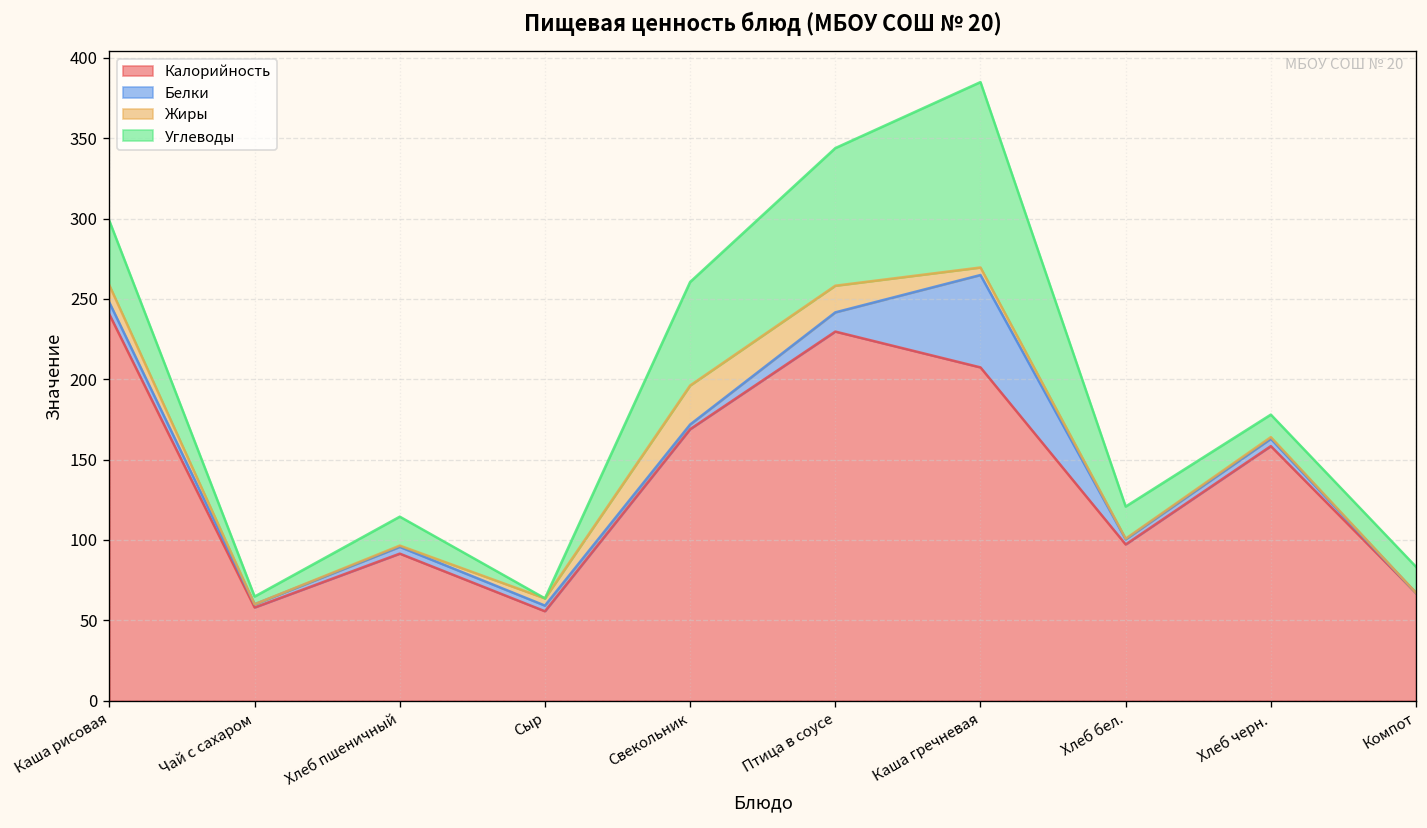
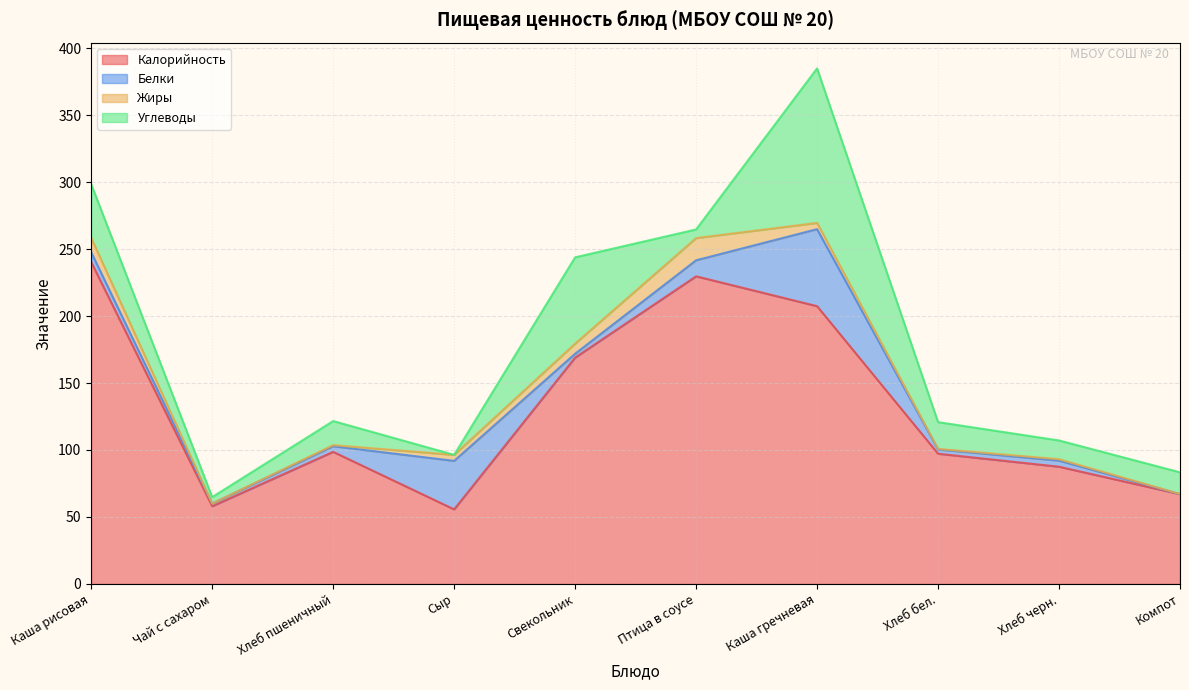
  {
    "Калорийность": {
      "Каша рисовая": 240,
      "Чай с сахаром": 58,
-     "Хлеб пшеничный": 92,
+     "Хлеб пшеничный": 99,
      "Сыр": 56,
      "Свекольник": 169,
      "Птица в соусе": 230,
      "Каша гречневая": 207,
      "Хлеб бел.": 97,
-     "Хлеб черн.": 158
+     "Хлеб черн.": 88
    },
    "Белки": {
      "Каша рисовая": 7,
-     "Сыр": 4,
+     "Сыр": 36,
      "Свекольник": 3,
      "Птица в соусе": 12,
      "Каша гречневая": 57
    },
    "Жиры": {
      "Каша рисовая": 11,
-     "Свекольник": 24,
+     "Свекольник": 8,
      "Птица в соусе": 17,
      "Каша гречневая": 5
    },
    "Углеводы": {
      "Каша рисовая": 40,
      "Чай с сахаром": 5,
      "Хлеб пшеничный": 18,
      "Свекольник": 64,
-     "Птица в соусе": 86,
+     "Птица в соусе": 6,
      "Каша гречневая": 115,
      "Хлеб бел.": 20,
      "Хлеб черн.": 14,
      "Компот": 16
    }
  }
